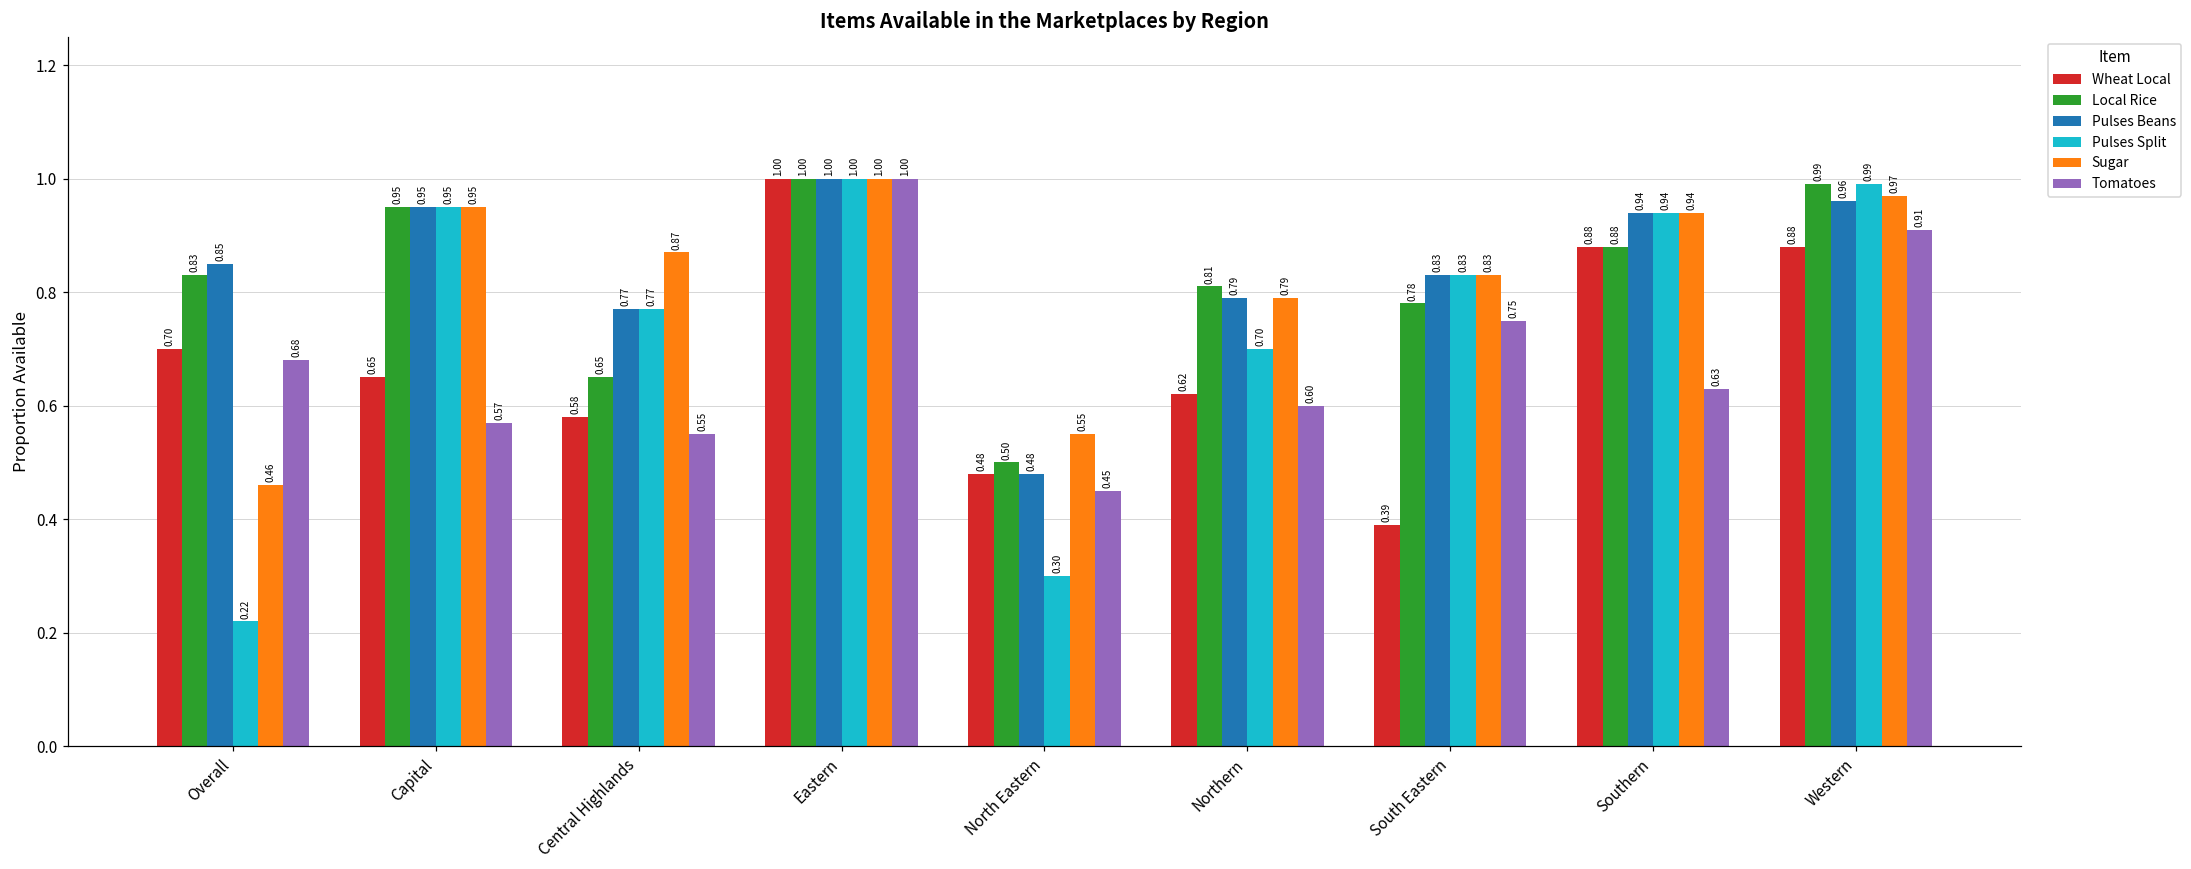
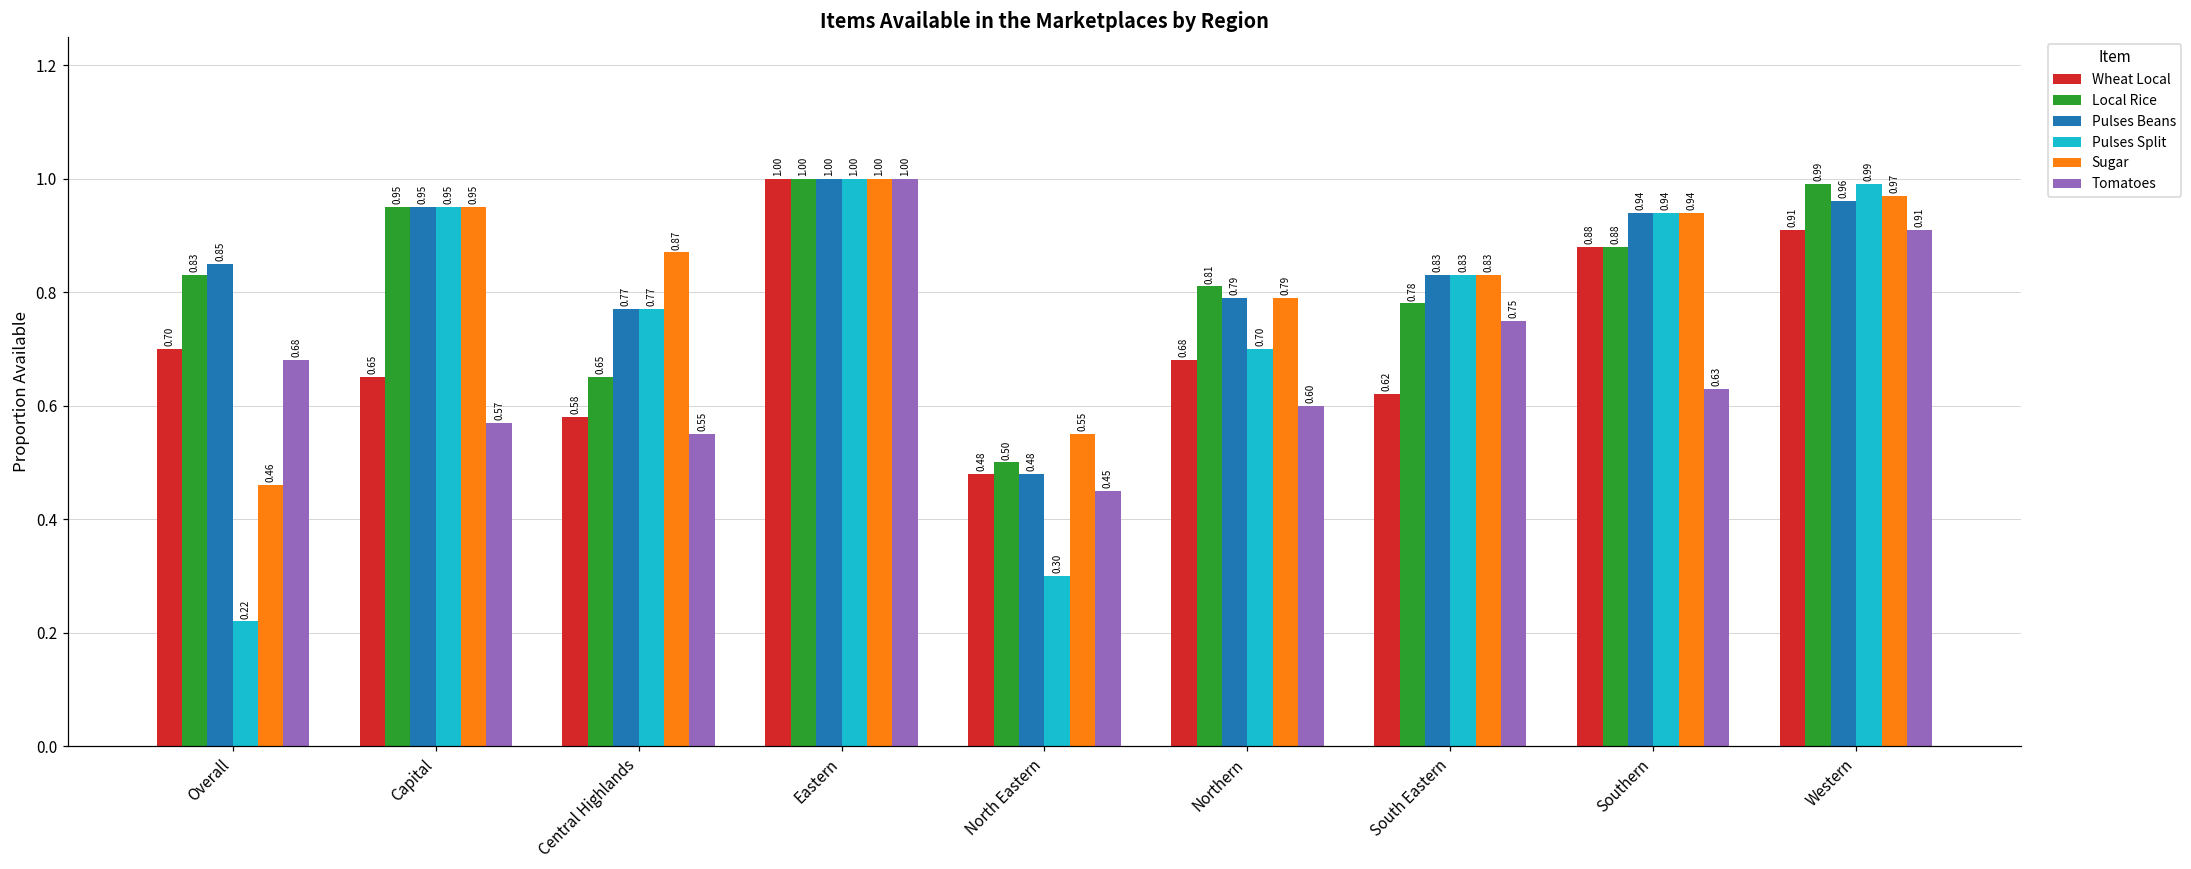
  {
    "Wheat Local": {
      "Overall": 0.70,
      "Capital": 0.65,
      "Central Highlands": 0.58,
      "Eastern": 1.00,
      "North Eastern": 0.48,
-     "Northern": 0.62,
-     "South Eastern": 0.39,
+     "Northern": 0.68,
+     "South Eastern": 0.62,
      "Southern": 0.88,
-     "Western": 0.88
+     "Western": 0.91
    },
    "Local Rice": {
      "Overall": 0.83,
      "Capital": 0.95,
      "Central Highlands": 0.65,
      "Eastern": 1.00,
      "North Eastern": 0.50,
      "Northern": 0.81,
      "South Eastern": 0.78,
      "Southern": 0.88,
      "Western": 0.99
    },
    "Pulses Beans": {
      "Overall": 0.85,
      "Capital": 0.95,
      "Central Highlands": 0.77,
      "Eastern": 1.00,
      "North Eastern": 0.48,
      "Northern": 0.79,
      "South Eastern": 0.83,
      "Southern": 0.94,
      "Western": 0.96
    },
    "Pulses Split": {
      "Overall": 0.22,
      "Capital": 0.95,
      "Central Highlands": 0.77,
      "Eastern": 1.00,
      "North Eastern": 0.30,
      "Northern": 0.70,
      "South Eastern": 0.83,
      "Southern": 0.94,
      "Western": 0.99
    },
    "Sugar": {
      "Overall": 0.46,
      "Capital": 0.95,
      "Central Highlands": 0.87,
      "Eastern": 1.00,
      "North Eastern": 0.55,
      "Northern": 0.79,
      "South Eastern": 0.83,
      "Southern": 0.94,
      "Western": 0.97
    },
    "Tomatoes": {
      "Overall": 0.68,
      "Capital": 0.57,
      "Central Highlands": 0.55,
      "Eastern": 1.00,
      "North Eastern": 0.45,
      "Northern": 0.60,
      "South Eastern": 0.75,
      "Southern": 0.63,
      "Western": 0.91
    }
  }
